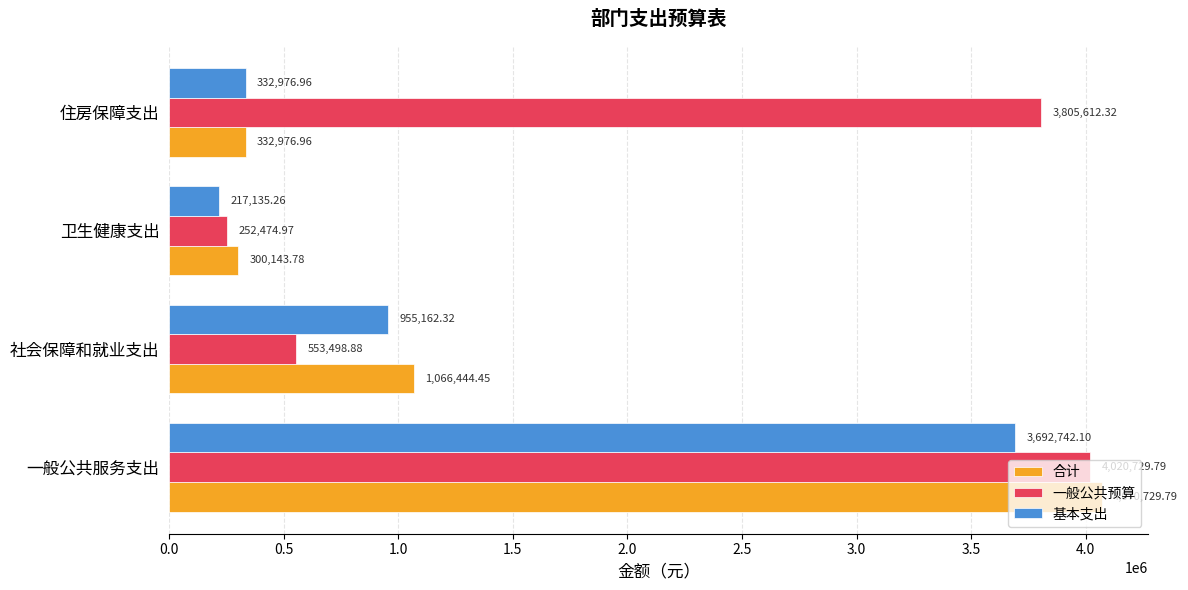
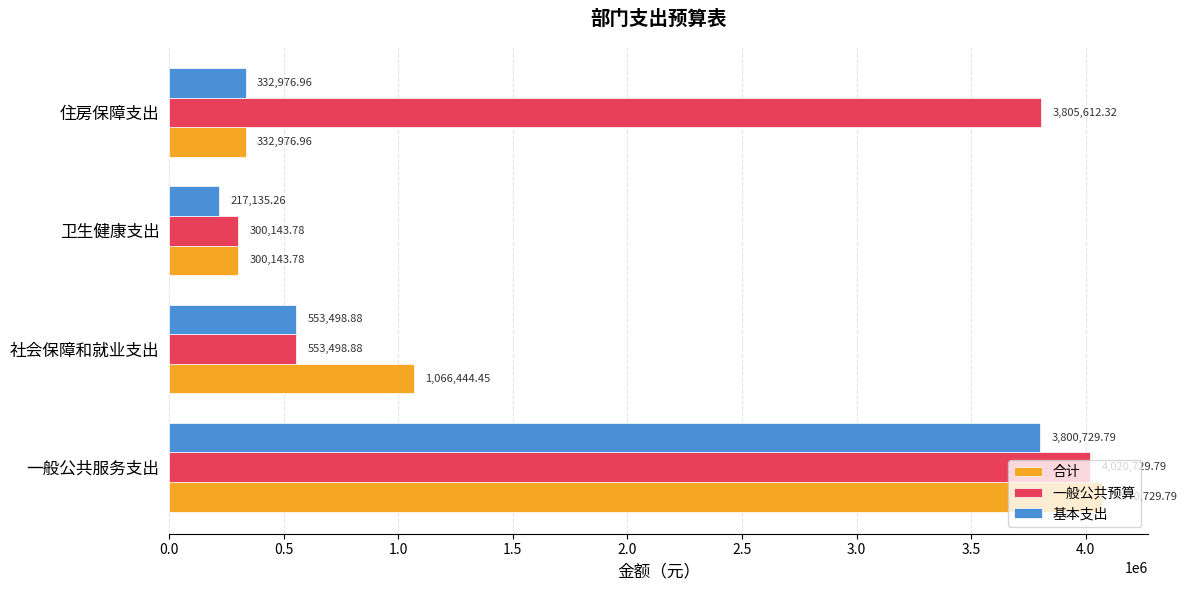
  {
    "合计": {
      "住房保障支出": "332,976.96",
      "卫生健康支出": "300,143.78",
      "社会保障和就业支出": "1,066,444.45"
    },
    "一般公共预算": {
      "住房保障支出": "3,805,612.32",
-     "卫生健康支出": "252,474.97",
+     "卫生健康支出": "300,143.78",
      "社会保障和就业支出": "553,498.88"
    },
    "基本支出": {
      "住房保障支出": "332,976.96",
      "卫生健康支出": "217,135.26",
-     "社会保障和就业支出": "955,162.32",
-     "一般公共服务支出": "3,692,742.10"
+     "社会保障和就业支出": "553,498.88",
+     "一般公共服务支出": "3,800,729.79"
    }
  }
